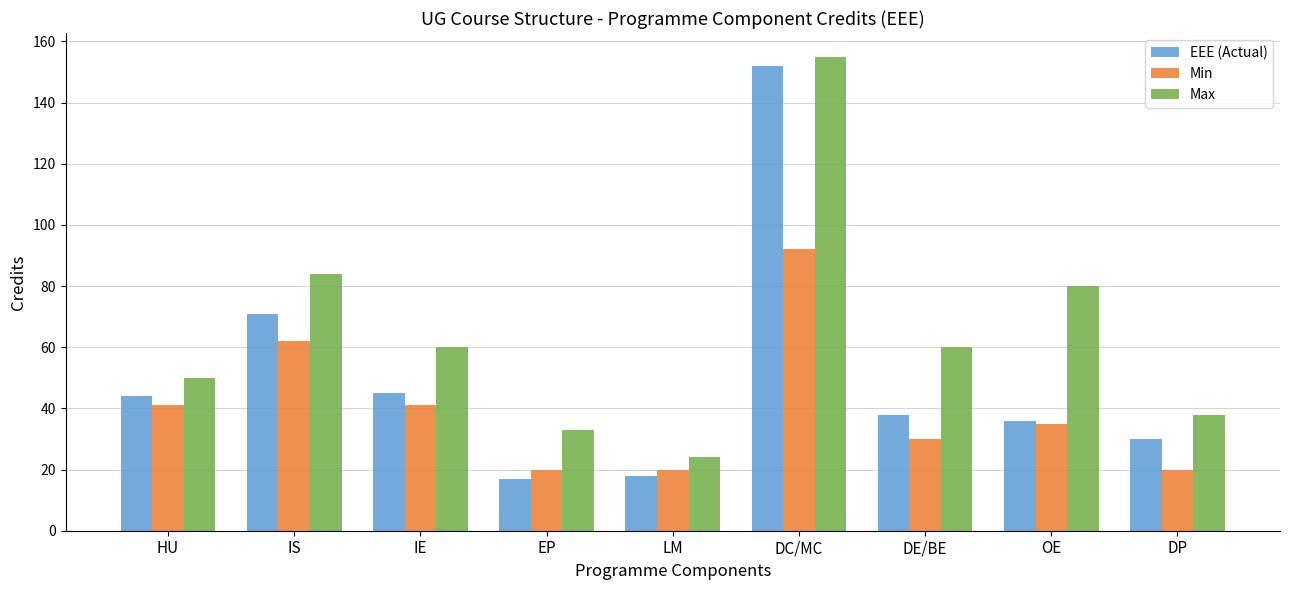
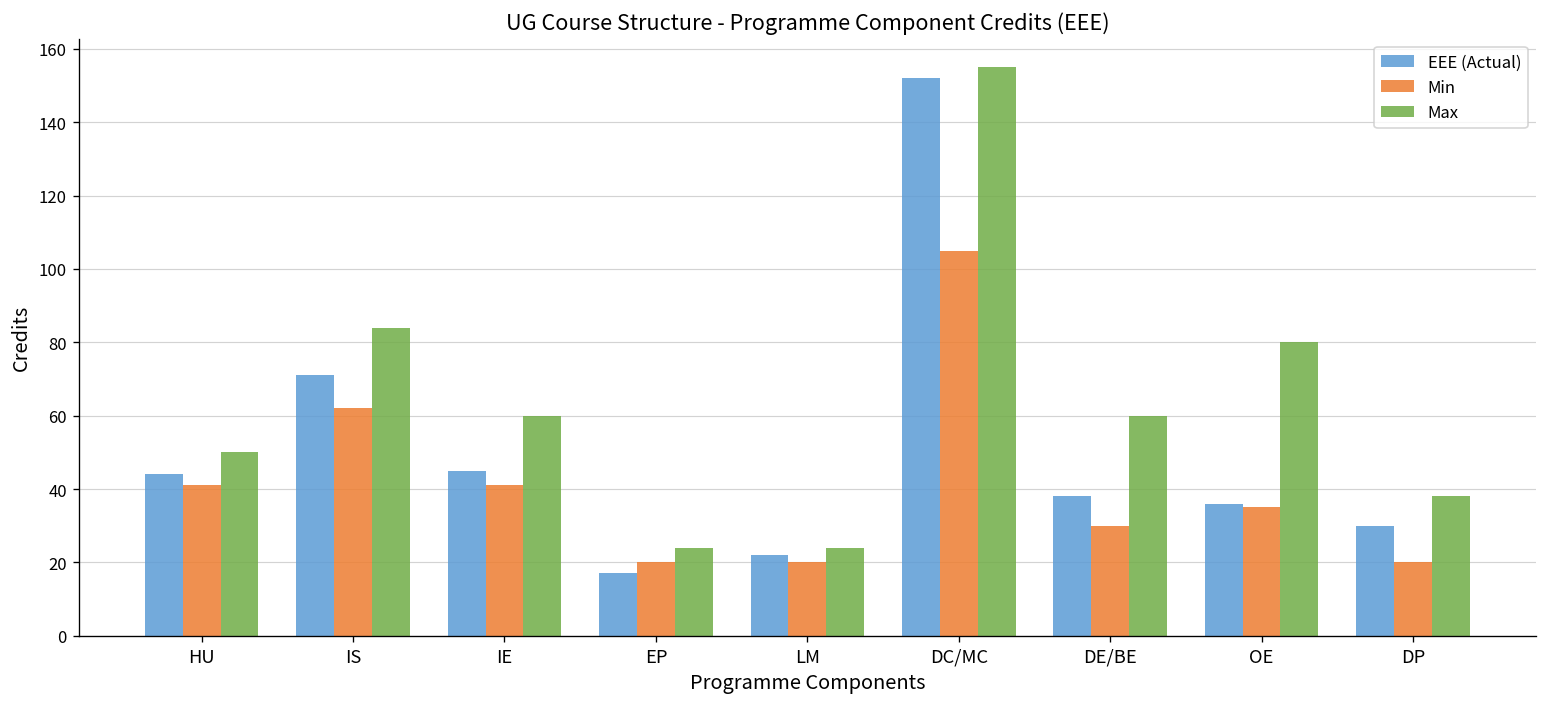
  {
    "EEE (Actual)": {
      "HU": 44,
      "IS": 71,
      "IE": 45,
      "EP": 17,
-     "LM": 18,
+     "LM": 22,
      "DC/MC": 152,
      "DE/BE": 38,
      "OE": 36,
      "DP": 30
    },
    "Min": {
      "HU": 41,
      "IS": 62,
      "IE": 41,
      "EP": 20,
      "LM": 20,
-     "DC/MC": 92,
+     "DC/MC": 105,
      "DE/BE": 30,
      "OE": 35,
      "DP": 20
    },
    "Max": {
      "HU": 50,
      "IS": 84,
      "IE": 60,
-     "EP": 33,
+     "EP": 24,
      "LM": 24,
      "DC/MC": 155,
      "DE/BE": 60,
      "OE": 80,
      "DP": 38
    }
  }
